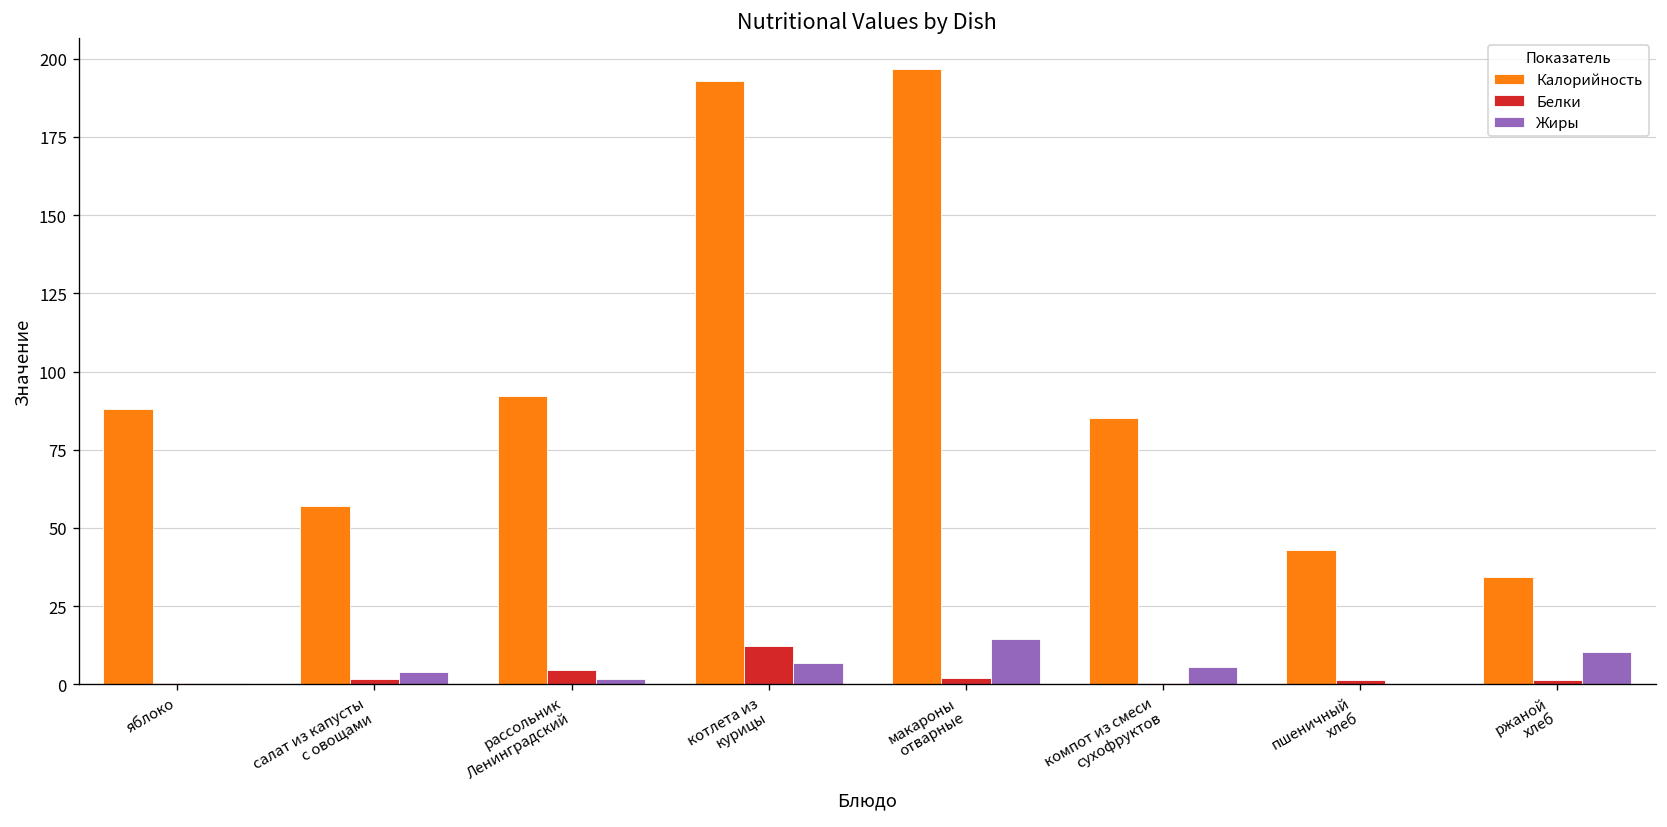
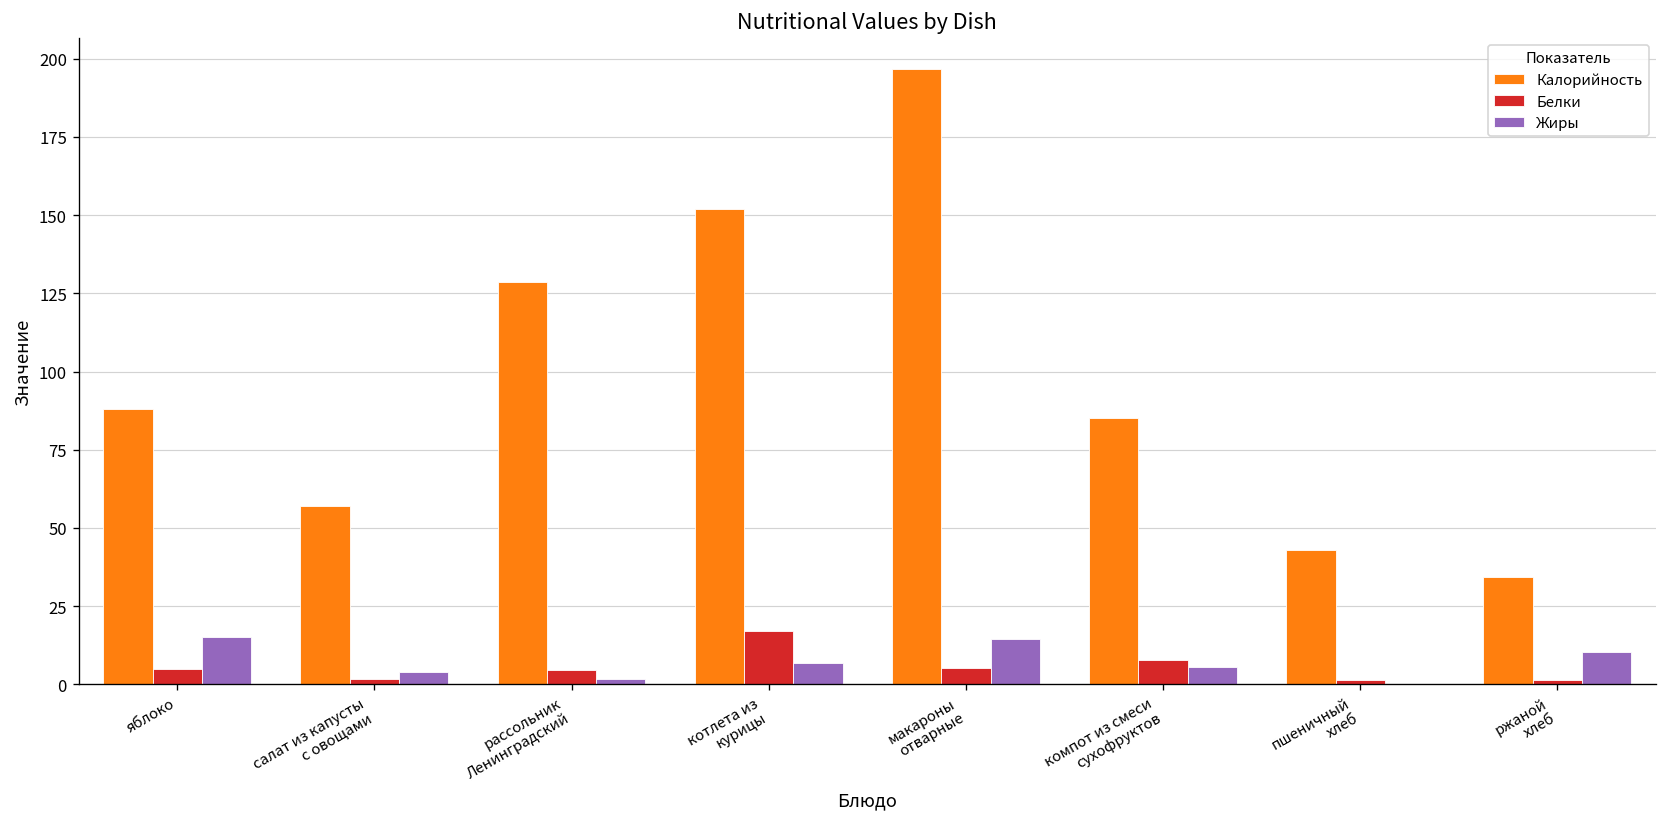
  {
    "Калорийность": {
      "яблоко": 88,
      "салат из капусты с овощами": 57,
-     "рассольник Ленинградский": 92,
-     "котлета из курицы": 193,
+     "рассольник Ленинградский": 129,
+     "котлета из курицы": 152,
      "макароны отварные": 197,
      "компот из смеси сухофруктов": 85,
      "пшеничный хлеб": 43,
      "ржаной хлеб": 34
    },
    "Белки": {
-     "яблоко": 0,
+     "яблоко": 5,
      "салат из капусты с овощами": 2,
      "рассольник Ленинградский": 5,
-     "котлета из курицы": 12,
-     "макароны отварные": 2,
-     "компот из смеси сухофруктов": 1,
+     "котлета из курицы": 17,
+     "макароны отварные": 5,
+     "компот из смеси сухофруктов": 8,
      "пшеничный хлеб": 2,
      "ржаной хлеб": 1
    },
    "Жиры": {
-     "яблоко": 0,
+     "яблоко": 15,
      "салат из капусты с овощами": 4,
      "рассольник Ленинградский": 2,
      "котлета из курицы": 7,
      "макароны отварные": 14,
      "компот из смеси сухофруктов": 6,
      "ржаной хлеб": 11
    }
  }
